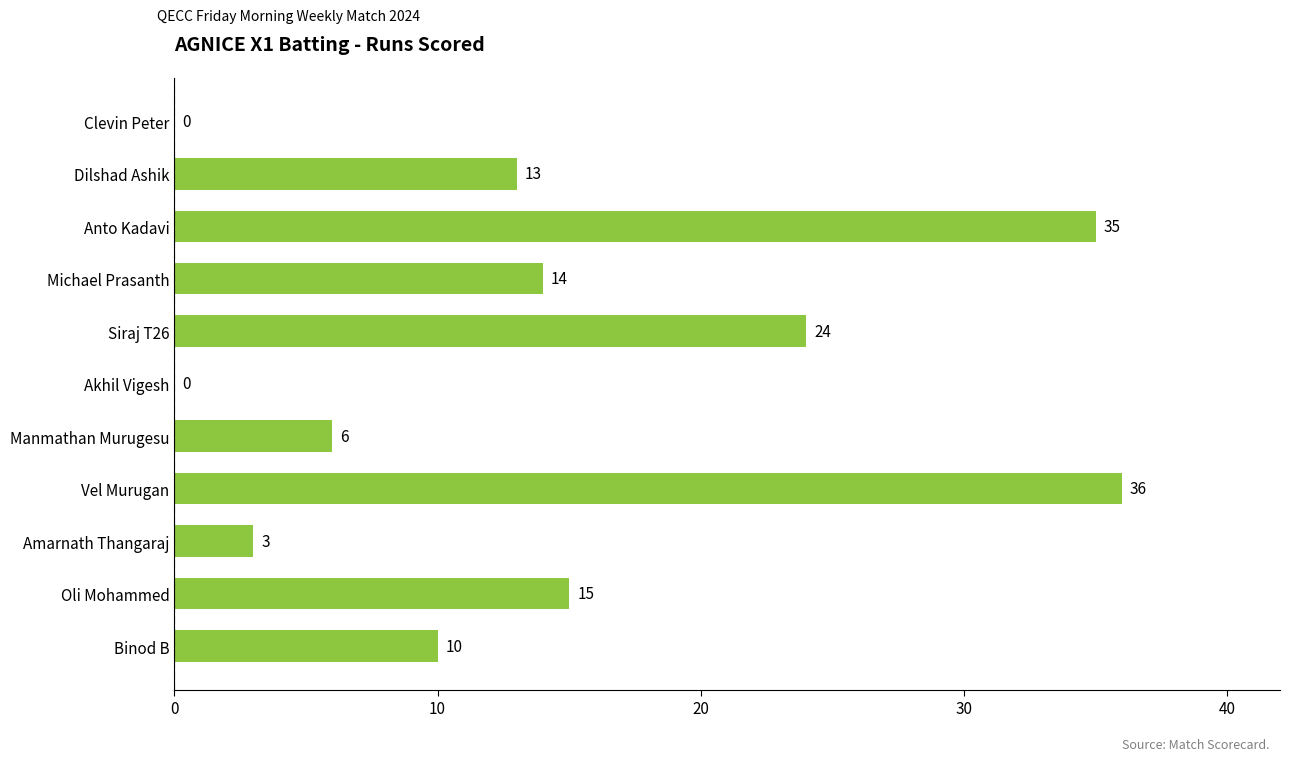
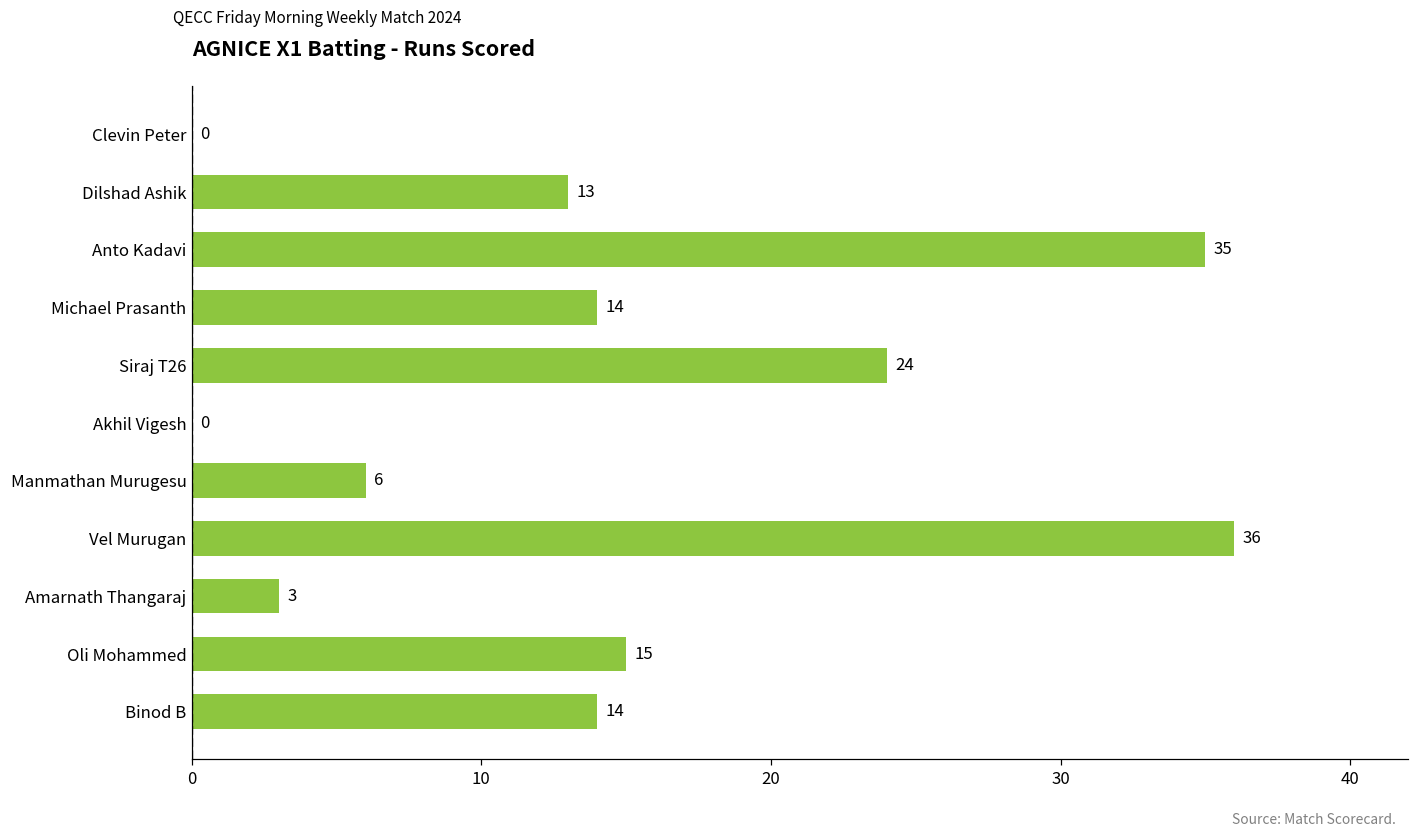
  {
    "Clevin Peter": 0,
    "Dilshad Ashik": 13,
    "Anto Kadavi": 35,
    "Michael Prasanth": 14,
    "Siraj T26": 24,
    "Akhil Vigesh": 0,
    "Manmathan Murugesu": 6,
    "Vel Murugan": 36,
    "Amarnath Thangaraj": 3,
    "Oli Mohammed": 15,
-   "Binod B": 10
+   "Binod B": 14
  }
